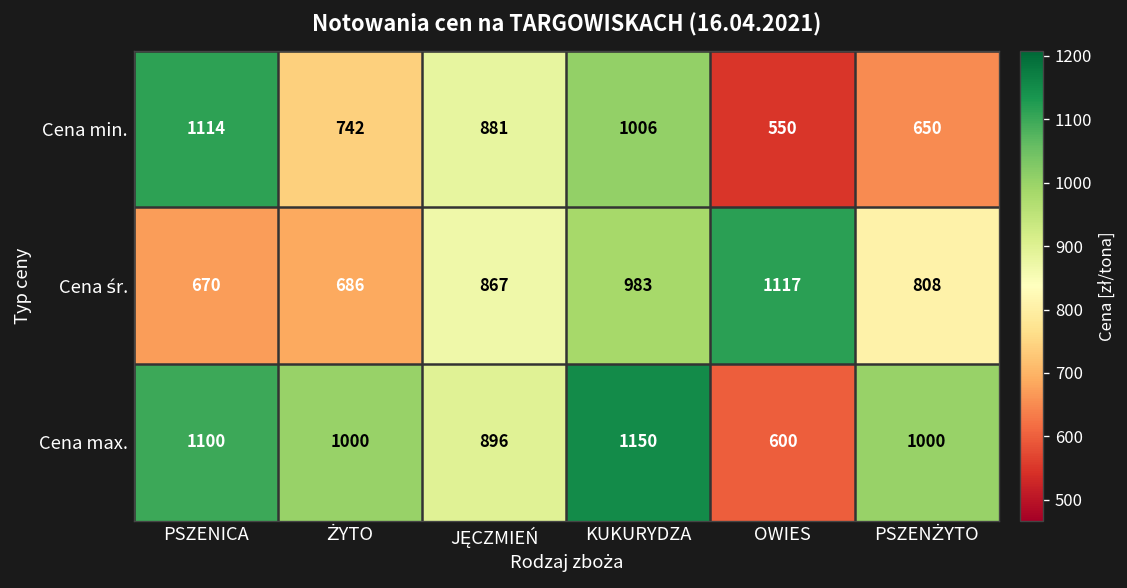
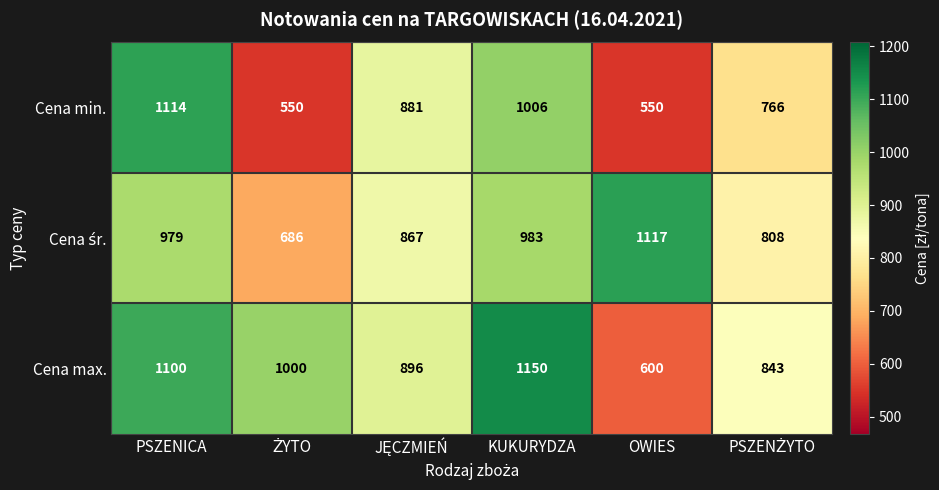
  {
    "Cena min.": {
      "PSZENICA": 1114,
-     "ŻYTO": 742,
+     "ŻYTO": 550,
      "JĘCZMIEŃ": 881,
      "KUKURYDZA": 1006,
      "OWIES": 550,
-     "PSZENŻYTO": 650
+     "PSZENŻYTO": 766
    },
    "Cena śr.": {
-     "PSZENICA": 670,
+     "PSZENICA": 979,
      "ŻYTO": 686,
      "JĘCZMIEŃ": 867,
      "KUKURYDZA": 983,
      "OWIES": 1117,
      "PSZENŻYTO": 808
    },
    "Cena max.": {
      "PSZENICA": 1100,
      "ŻYTO": 1000,
      "JĘCZMIEŃ": 896,
      "KUKURYDZA": 1150,
      "OWIES": 600,
-     "PSZENŻYTO": 1000
+     "PSZENŻYTO": 843
    }
  }
